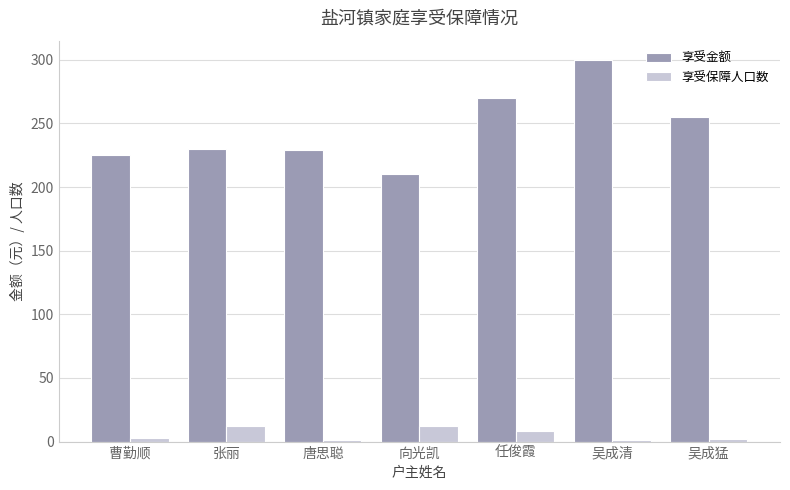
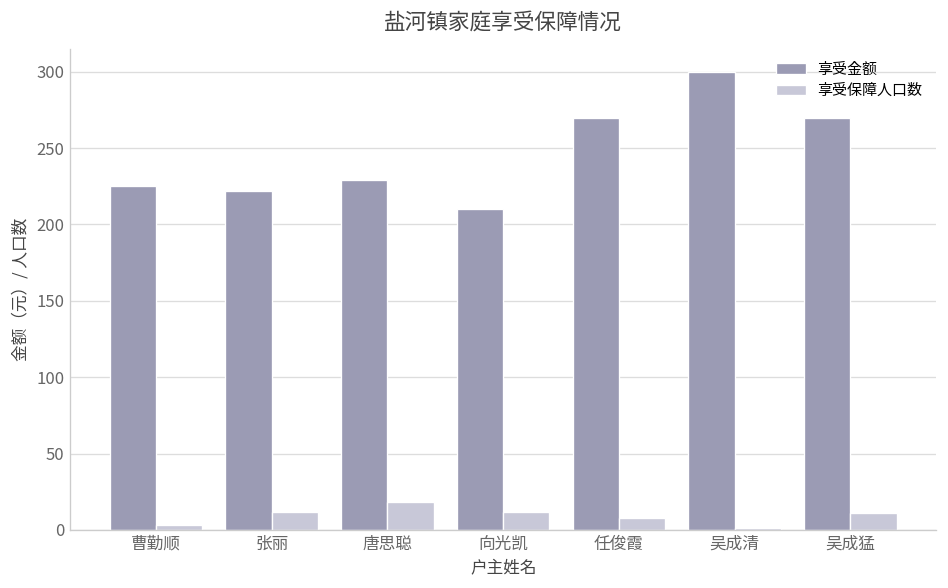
  {
    "享受金额": {
      "曹勤顺": 225,
-     "张丽": 230,
+     "张丽": 222,
      "唐思聪": 229,
      "向光凯": 210,
      "任俊霞": 270,
      "吴成清": 300,
-     "吴成猛": 255
+     "吴成猛": 270
    },
    "享受保障人口数": {
      "曹勤顺": 3,
      "张丽": 12,
-     "唐思聪": 1,
+     "唐思聪": 18,
      "向光凯": 12,
      "任俊霞": 8,
-     "吴成猛": 2
+     "吴成猛": 11
    }
  }
